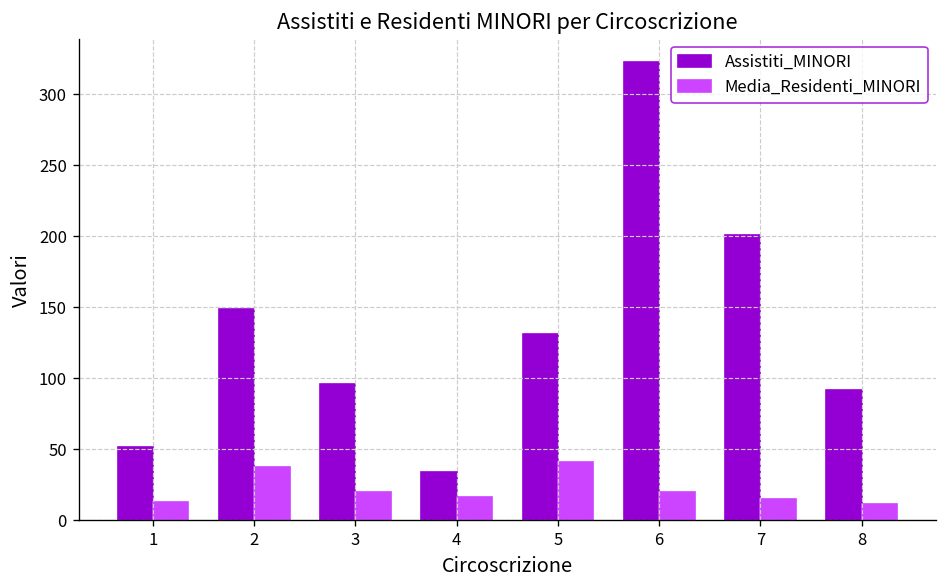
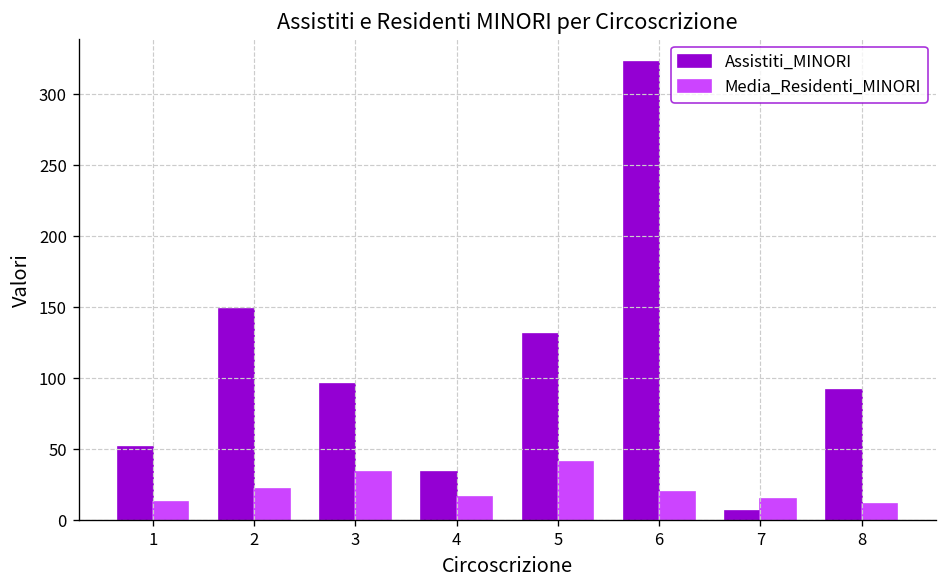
  {
    "Assistiti_MINORI": {
      "1": 52,
      "2": 149,
      "3": 96,
      "4": 34,
      "5": 131,
      "6": 323,
-     "7": 201,
+     "7": 7,
      "8": 92
    },
    "Media_Residenti_MINORI": {
      "1": 13,
-     "2": 38,
-     "3": 20,
+     "2": 22,
+     "3": 34,
      "4": 16,
      "5": 41,
      "6": 20,
      "7": 15,
      "8": 11
    }
  }
